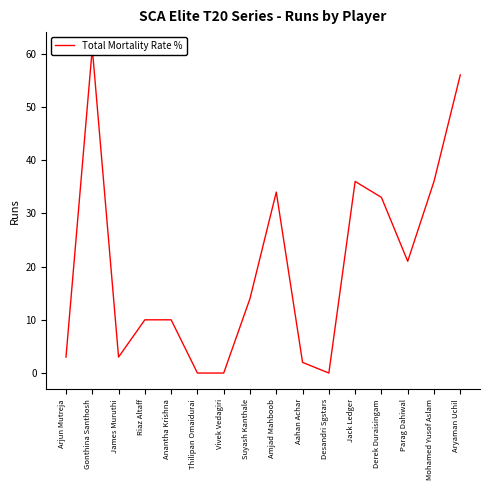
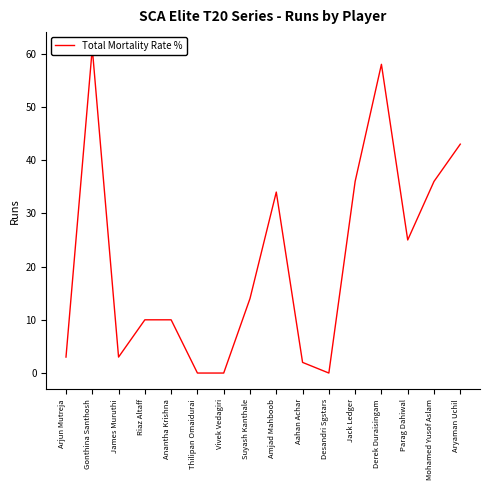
  {
    "Arjun Mutreja": 3,
    "James Muruthi": 3,
    "Riaz Altaff": 10,
    "Anantha Krishna": 10,
    "Thilipan Omaidurai": 0,
    "Vivek Vedagiri": 0,
    "Suyash Kanthale": 14,
    "Amjad Mahboob": 34,
    "Aahan Achar": 2,
    "Desandri Sgstars": 0,
    "Jack Ledger": 36,
-   "Derek Duraisingam": 33,
-   "Parag Dahiwal": 21,
+   "Derek Duraisingam": 58,
+   "Parag Dahiwal": 25,
    "Mohamed Yusof Aslam": 36,
-   "Aryaman Uchil": 56
+   "Aryaman Uchil": 43
  }
